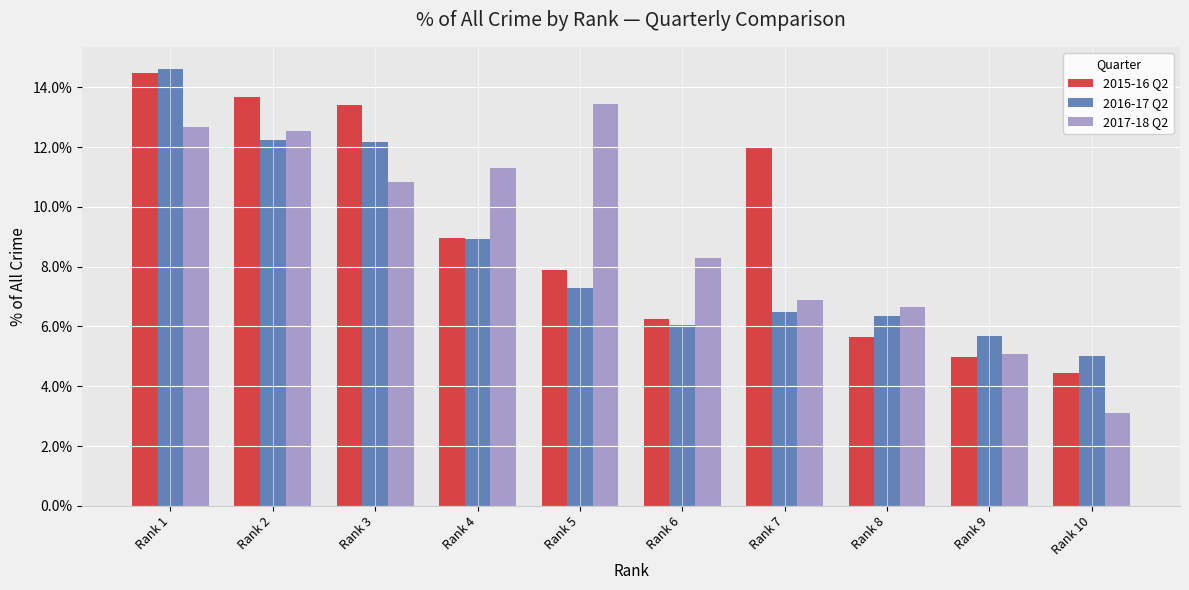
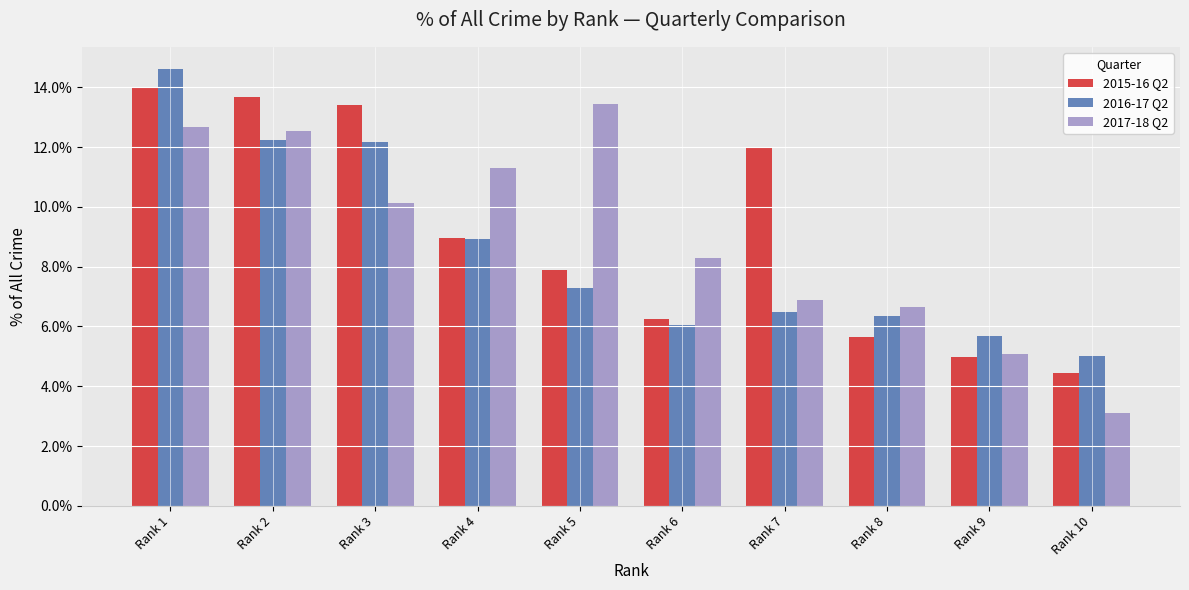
  {
    "2015-16 Q2": {
-     "Rank 1": "14.5%",
+     "Rank 1": "14.0%",
      "Rank 2": "13.7%",
      "Rank 3": "13.4%",
      "Rank 4": "9.0%",
      "Rank 5": "7.9%",
      "Rank 6": "6.2%",
      "Rank 7": "12.0%",
      "Rank 8": "5.7%",
      "Rank 9": "5.0%",
      "Rank 10": "4.4%"
    },
    "2016-17 Q2": {
      "Rank 1": "14.6%",
      "Rank 2": "12.2%",
      "Rank 3": "12.2%",
      "Rank 4": "8.9%",
      "Rank 5": "7.3%",
      "Rank 6": "6.1%",
      "Rank 7": "6.5%",
      "Rank 8": "6.4%",
      "Rank 9": "5.7%",
      "Rank 10": "5.0%"
    },
    "2017-18 Q2": {
      "Rank 1": "12.7%",
      "Rank 2": "12.5%",
-     "Rank 3": "10.8%",
+     "Rank 3": "10.1%",
      "Rank 4": "11.3%",
      "Rank 5": "13.4%",
      "Rank 6": "8.3%",
      "Rank 7": "6.9%",
      "Rank 8": "6.7%",
      "Rank 9": "5.1%",
      "Rank 10": "3.1%"
    }
  }
